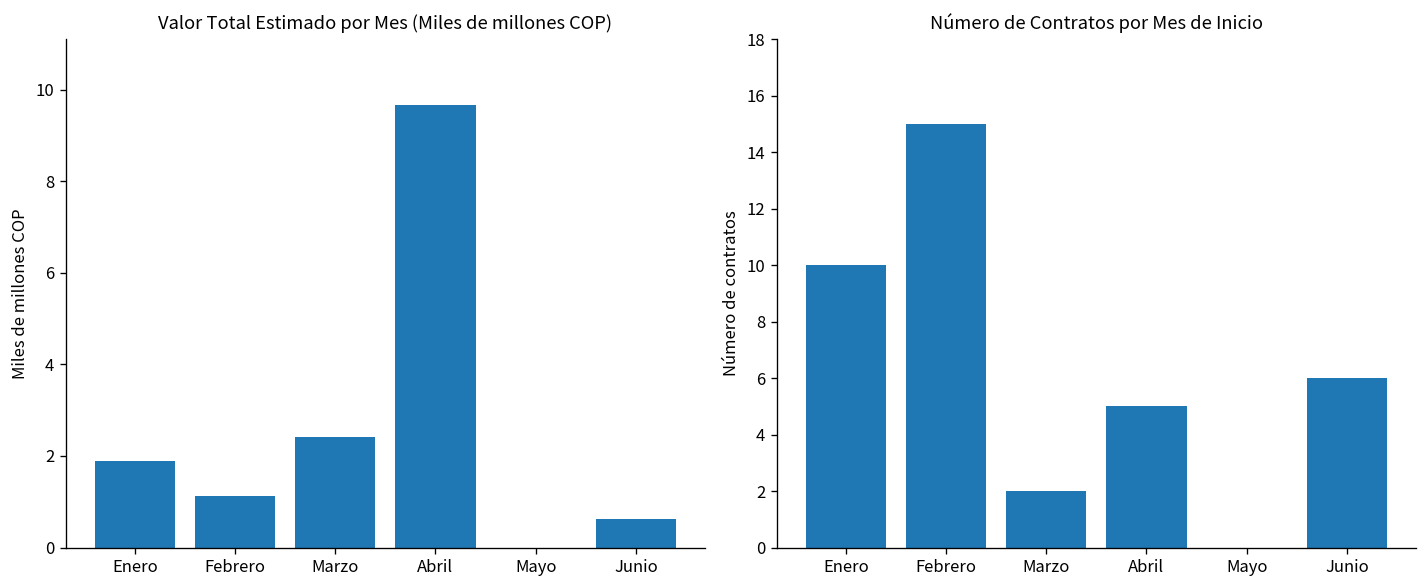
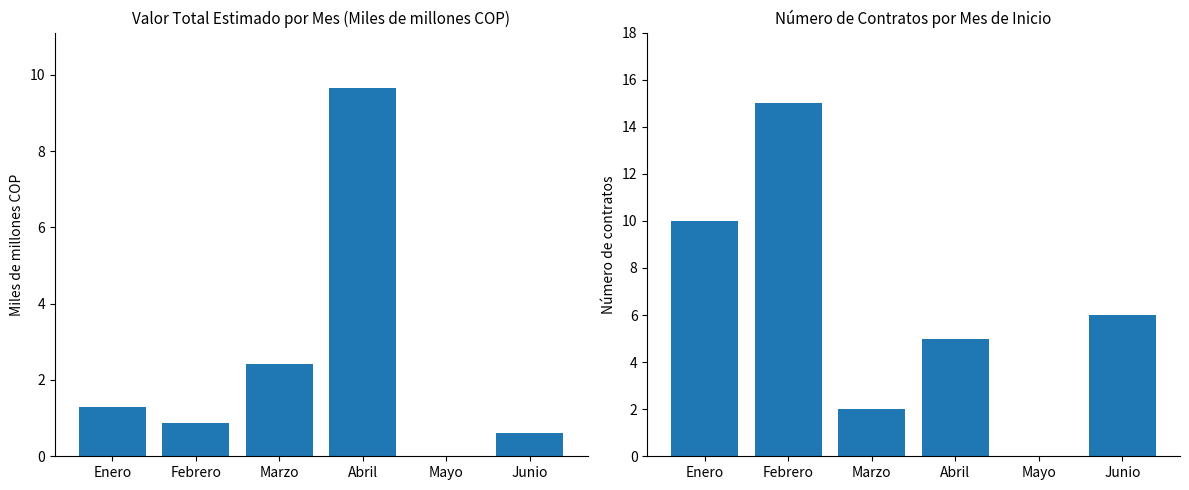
  {
    "Valor Total Estimado por Mes (Miles de millones COP)": {
-     "Enero": 1.9,
-     "Febrero": 1.1,
+     "Enero": 1.3,
+     "Febrero": 0.9,
      "Marzo": 2.4,
      "Abril": 9.7,
      "Mayo": 0.0,
      "Junio": 0.6
    },
    "Número de Contratos por Mes de Inicio": {
      "Enero": 10.0,
      "Febrero": 15.0,
      "Marzo": 2.0,
      "Abril": 5.0,
      "Mayo": 0.0,
      "Junio": 6.0
    }
  }
